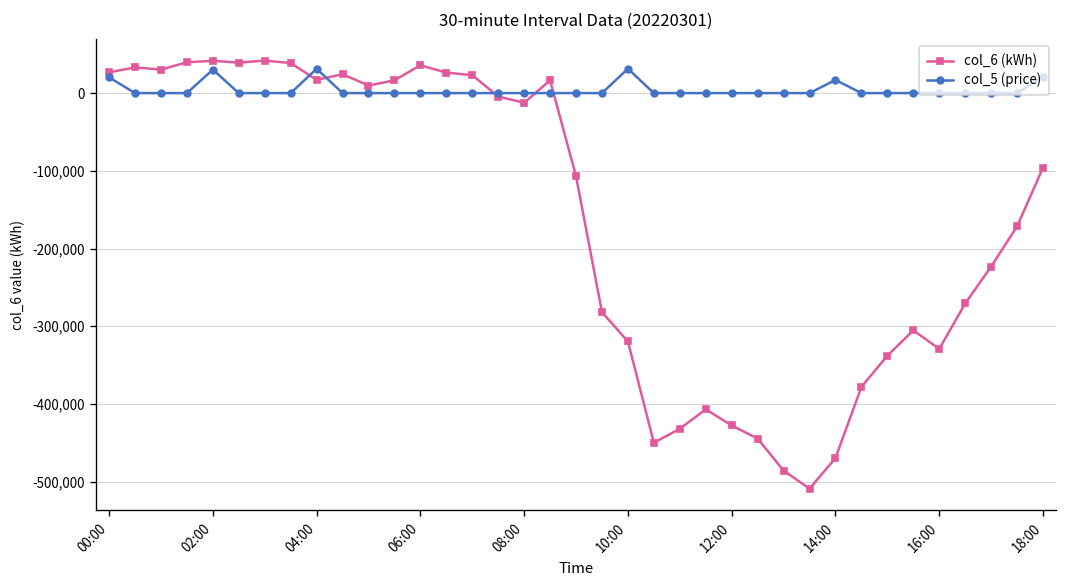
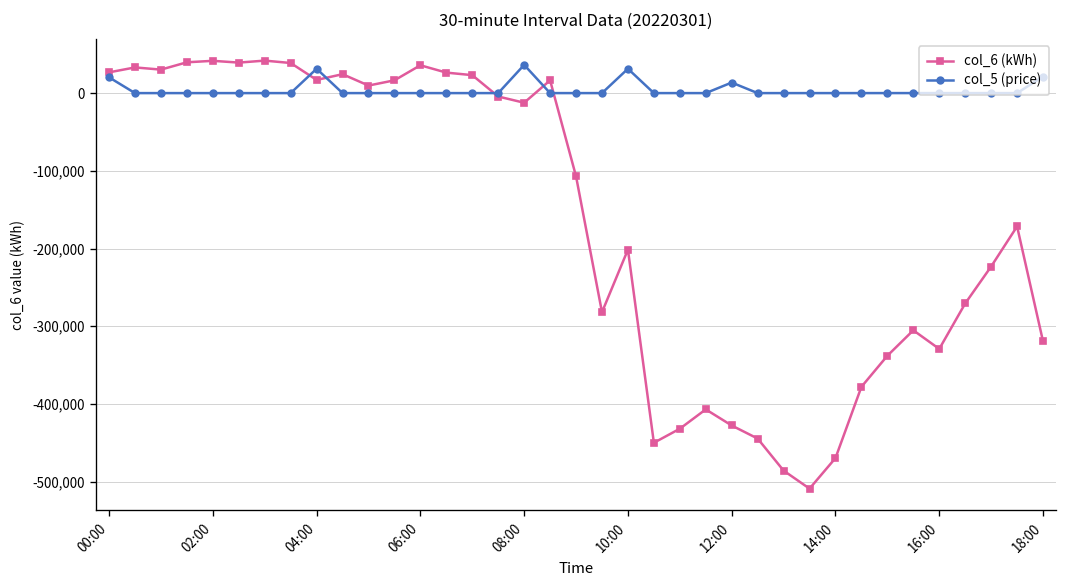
  {
    "col_6 (kWh)": {
      "00:00": "30,000",
      "02:00": "40,000",
      "04:00": "20,000",
      "06:00": "40,000",
      "08:00": "-10,000",
-     "10:00": "-320,000",
+     "10:00": "-200,000",
      "12:00": "-430,000",
      "14:00": "-470,000",
      "16:00": "-330,000",
-     "18:00": "-100,000"
+     "18:00": "-320,000"
    },
    "col_5 (price)": {
      "00:00": "20,000",
-     "02:00": "30,000",
+     "02:00": "0",
      "04:00": "30,000",
      "06:00": "0",
-     "08:00": "0",
+     "08:00": "40,000",
      "10:00": "30,000",
-     "12:00": "0",
-     "14:00": "20,000",
+     "12:00": "10,000",
+     "14:00": "0",
      "16:00": "0"
    }
  }
